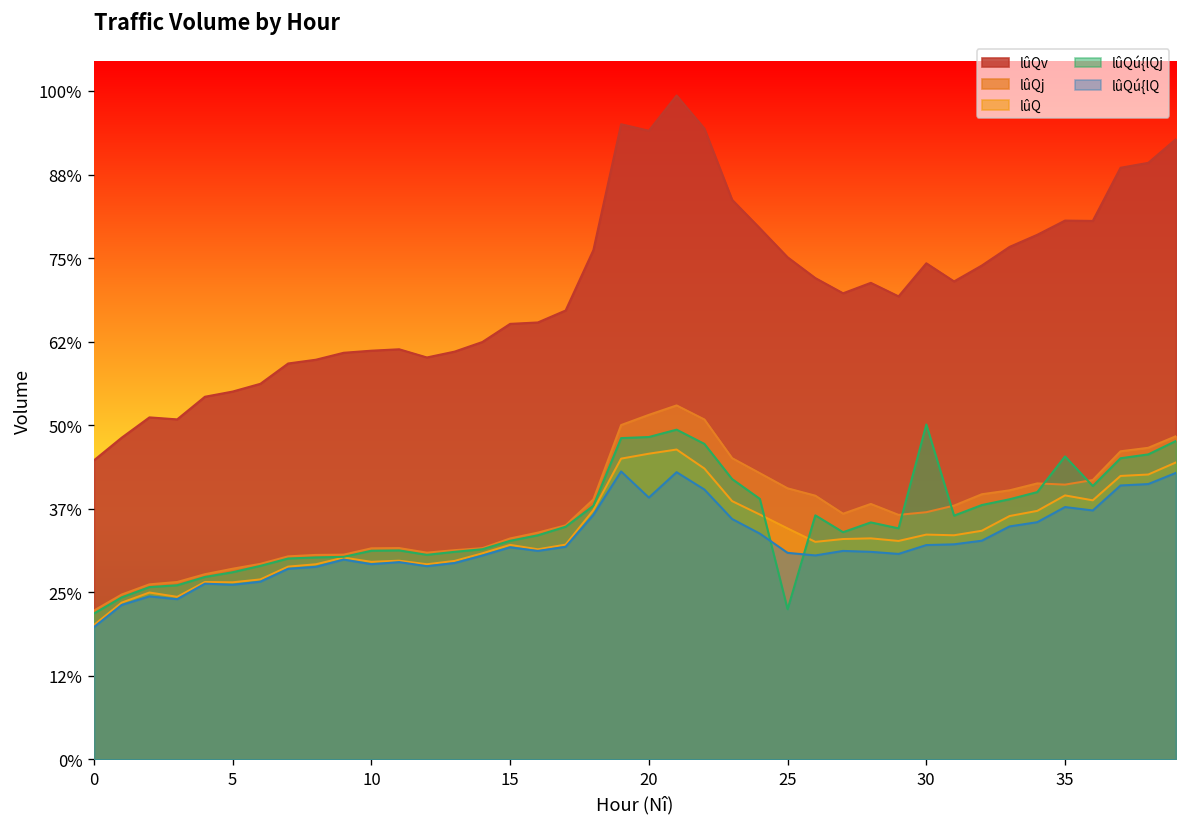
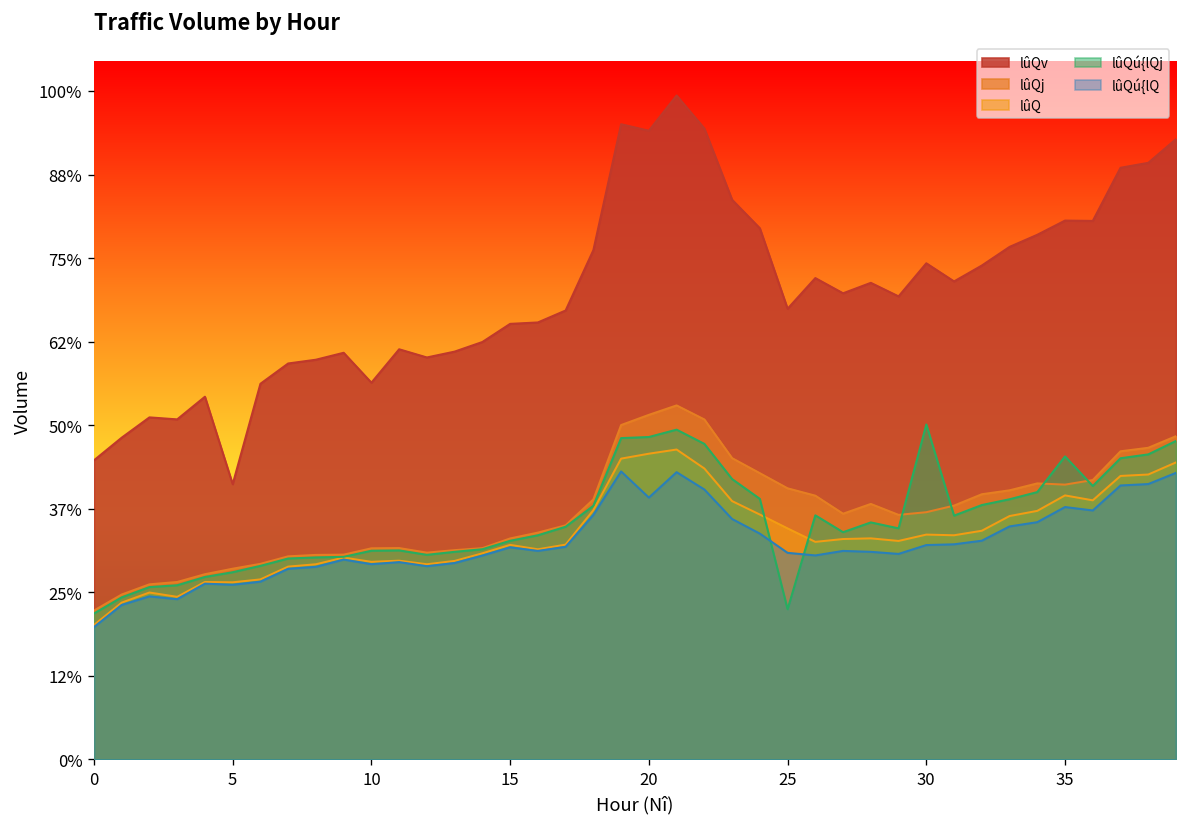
  {
    "lûQv": {
      "0": "45%",
-     "5": "55%",
-     "10": "61%",
+     "5": "41%",
+     "10": "56%",
      "15": "65%",
      "20": "94%",
-     "25": "75%",
+     "25": "67%",
      "30": "74%",
      "35": "81%"
    },
    "lûQú{lQj": {
      "5": "28%",
      "20": "48%",
      "25": "22%",
      "30": "50%",
      "35": "45%"
    },
    "lûQú{lQ": {
      "20": "39%",
      "25": "31%",
      "30": "32%",
      "35": "38%"
    }
  }
